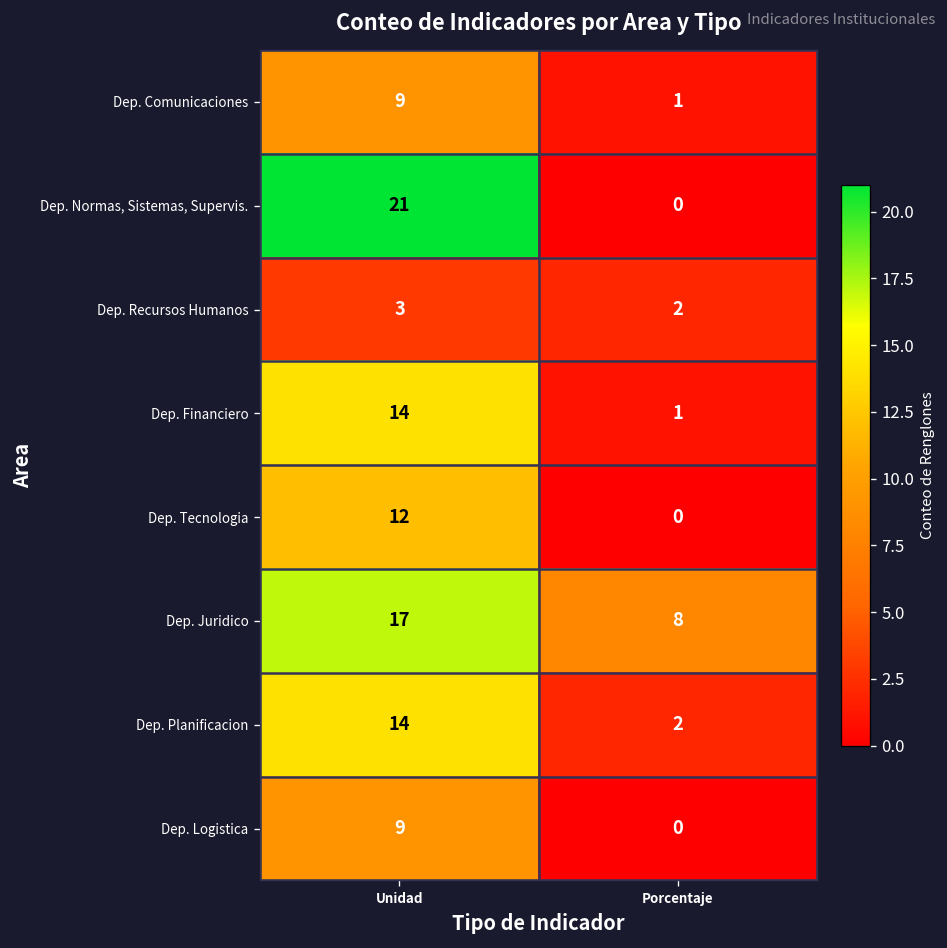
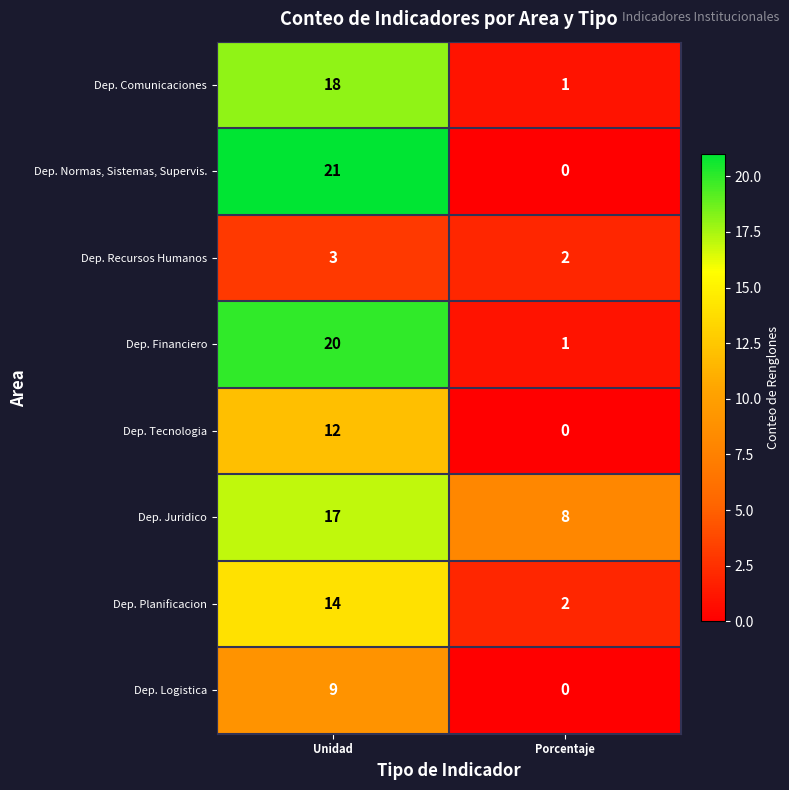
  {
    "Dep. Comunicaciones": {
-     "Unidad": 9,
+     "Unidad": 18,
      "Porcentaje": 1
    },
    "Dep. Normas, Sistemas, Supervis.": {
      "Unidad": 21,
      "Porcentaje": 0
    },
    "Dep. Recursos Humanos": {
      "Unidad": 3,
      "Porcentaje": 2
    },
    "Dep. Financiero": {
-     "Unidad": 14,
+     "Unidad": 20,
      "Porcentaje": 1
    },
    "Dep. Tecnologia": {
      "Unidad": 12,
      "Porcentaje": 0
    },
    "Dep. Juridico": {
      "Unidad": 17,
      "Porcentaje": 8
    },
    "Dep. Planificacion": {
      "Unidad": 14,
      "Porcentaje": 2
    },
    "Dep. Logistica": {
      "Unidad": 9,
      "Porcentaje": 0
    }
  }
